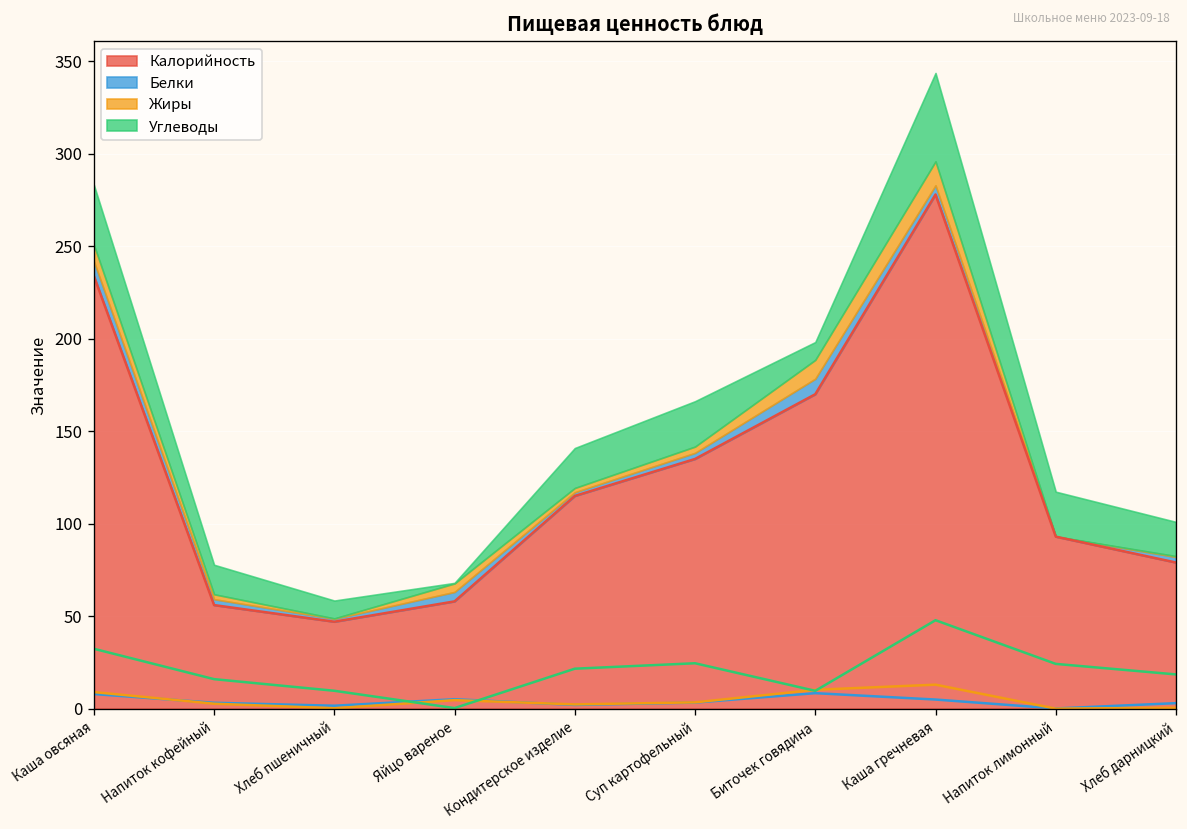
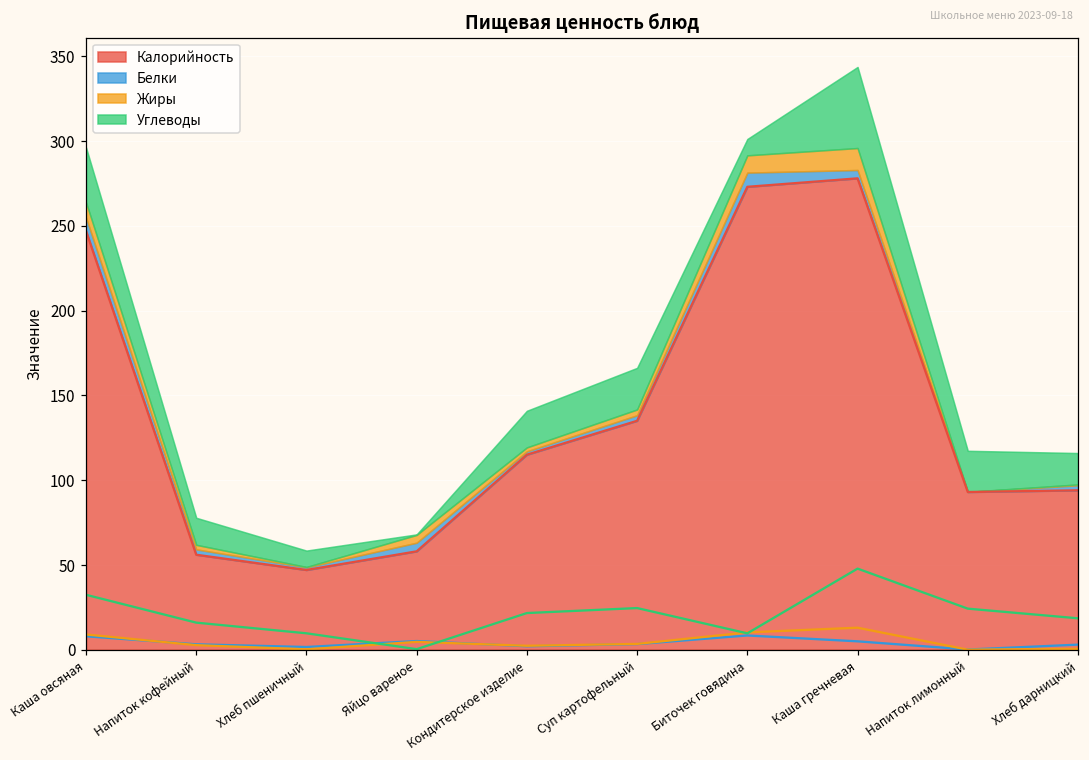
  {
    "Калорийность": {
-     "Каша овсяная": 234,
+     "Каша овсяная": 247,
      "Напиток кофейный": 56,
      "Яйцо вареное": 58,
      "Кондитерское изделие": 115,
      "Суп картофельный": 135,
-     "Биточек говядина": 170,
+     "Биточек говядина": 273,
      "Каша гречневая": 278,
-     "Хлеб дарницкий": 79
+     "Хлеб дарницкий": 94
    }
  }
